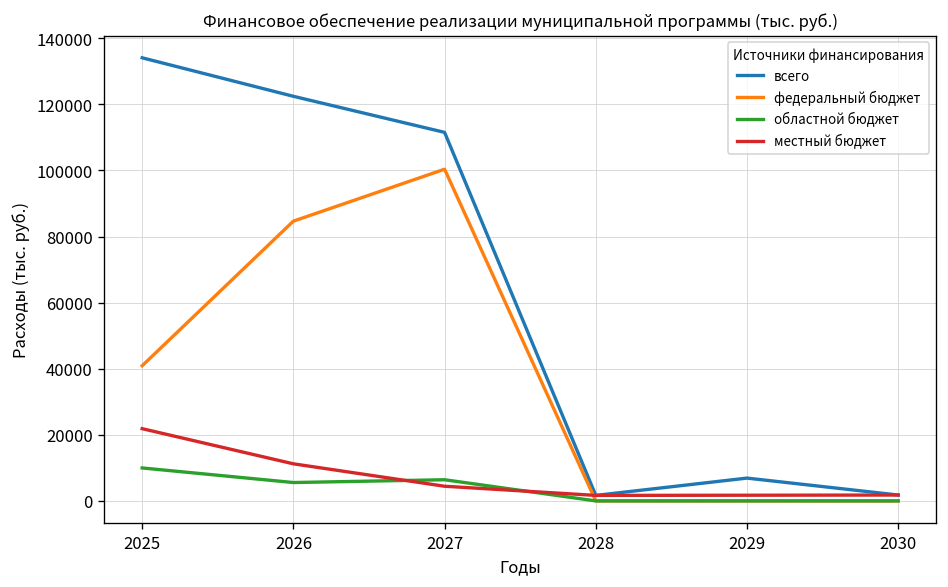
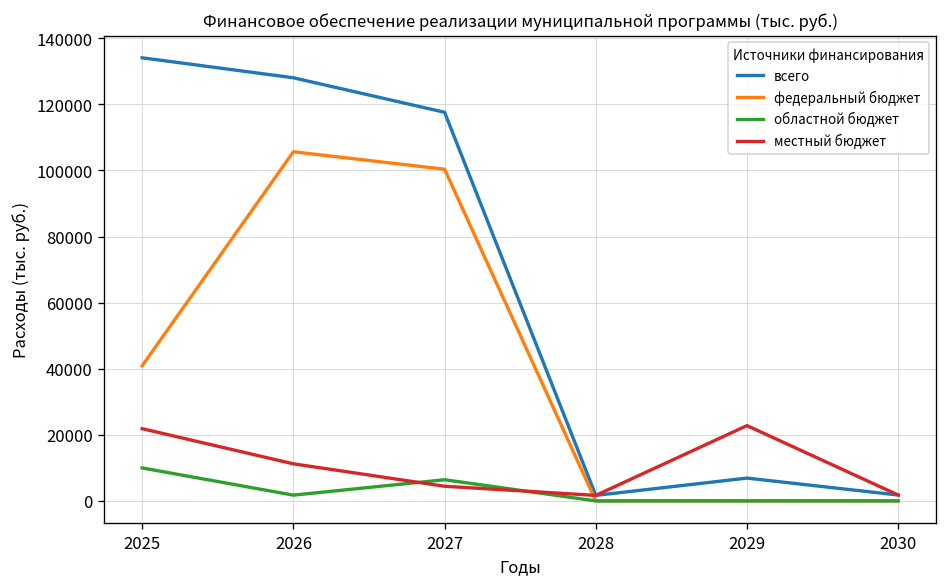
  {
    "всего": {
      "2025": 134000,
-     "2026": 122000,
-     "2027": 112000,
+     "2026": 128000,
+     "2027": 118000,
      "2029": 7000
    },
    "федеральный бюджет": {
      "2025": 41000,
-     "2026": 85000,
+     "2026": 106000,
      "2027": 100000
    },
    "областной бюджет": {
      "2025": 10000,
-     "2026": 6000,
+     "2026": 2000,
      "2027": 6000
    },
    "местный бюджет": {
      "2025": 22000,
      "2026": 11000,
      "2027": 4000,
-     "2029": 2000
+     "2029": 23000
    }
  }
